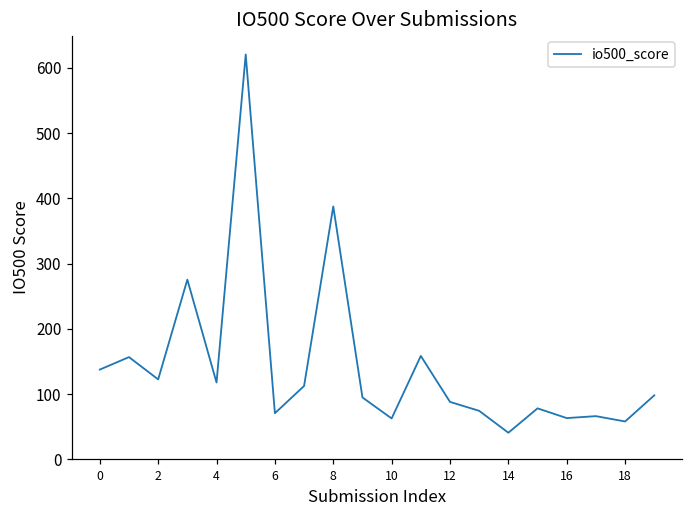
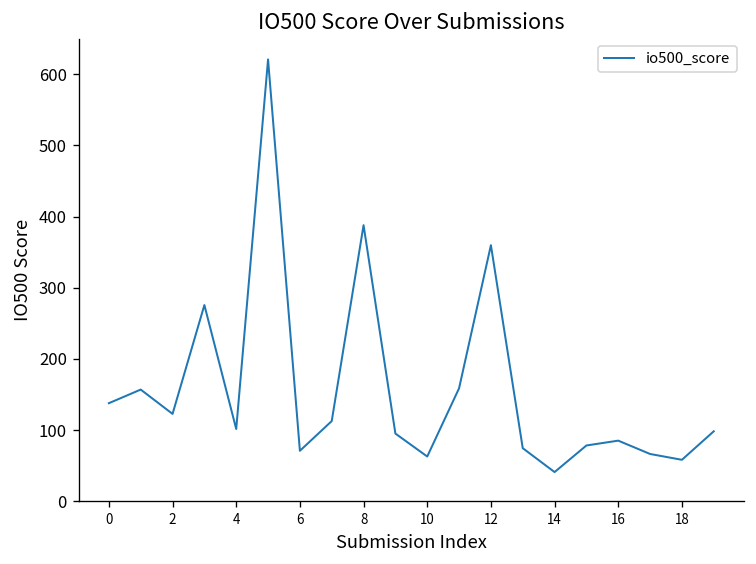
  {
    "0": 140,
    "2": 120,
-   "4": 120,
+   "4": 100,
    "6": 70,
    "8": 390,
    "10": 60,
-   "12": 90,
+   "12": 360,
    "14": 40,
-   "16": 60,
+   "16": 90,
    "18": 60
  }
